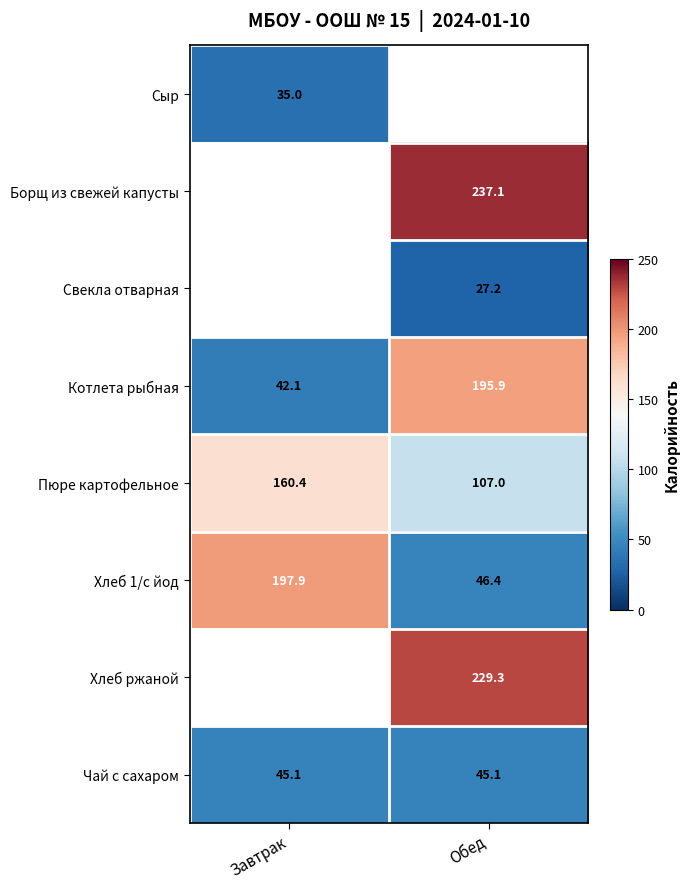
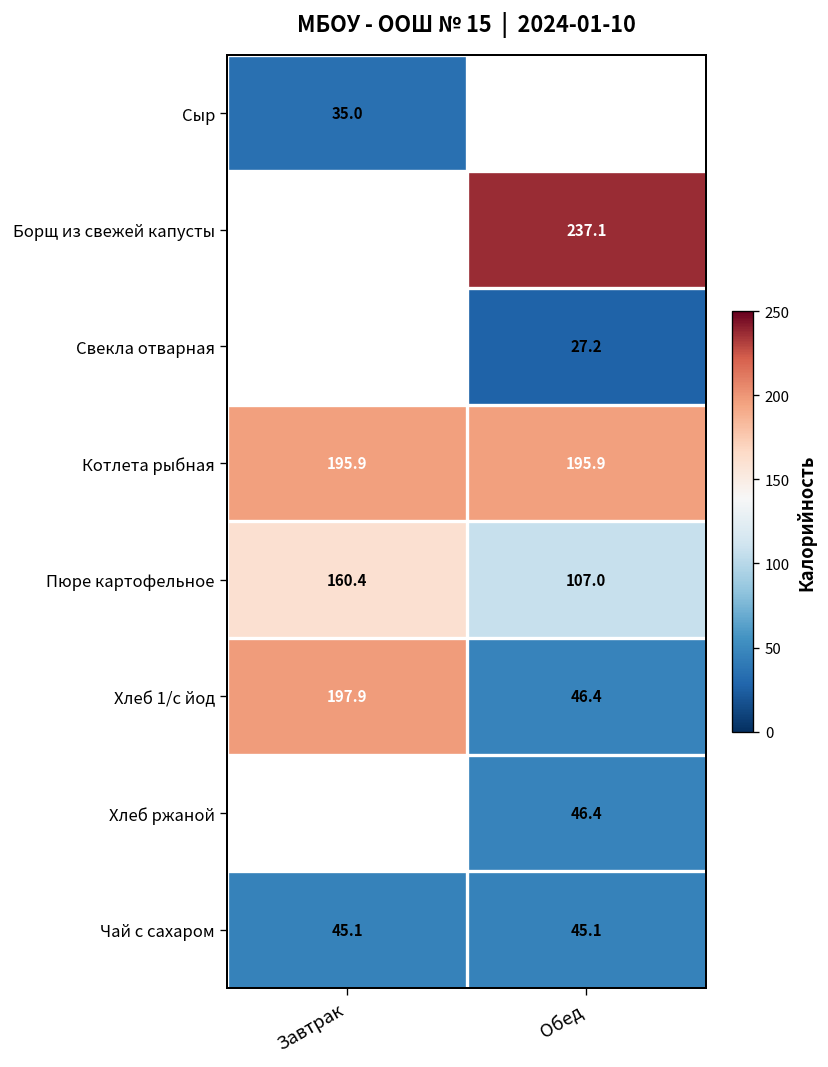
  {
    "Сыр": {
      "Завтрак": 35.0
    },
    "Борщ из свежей капусты": {
      "Обед": 237.1
    },
    "Свекла отварная": {
      "Обед": 27.2
    },
    "Котлета рыбная": {
-     "Завтрак": 42.1,
+     "Завтрак": 195.9,
      "Обед": 195.9
    },
    "Пюре картофельное": {
      "Завтрак": 160.4,
      "Обед": 107.0
    },
    "Хлеб 1/с йод": {
      "Завтрак": 197.9,
      "Обед": 46.4
    },
    "Хлеб ржаной": {
-     "Обед": 229.3
+     "Обед": 46.4
    },
    "Чай с сахаром": {
      "Завтрак": 45.1,
      "Обед": 45.1
    }
  }
